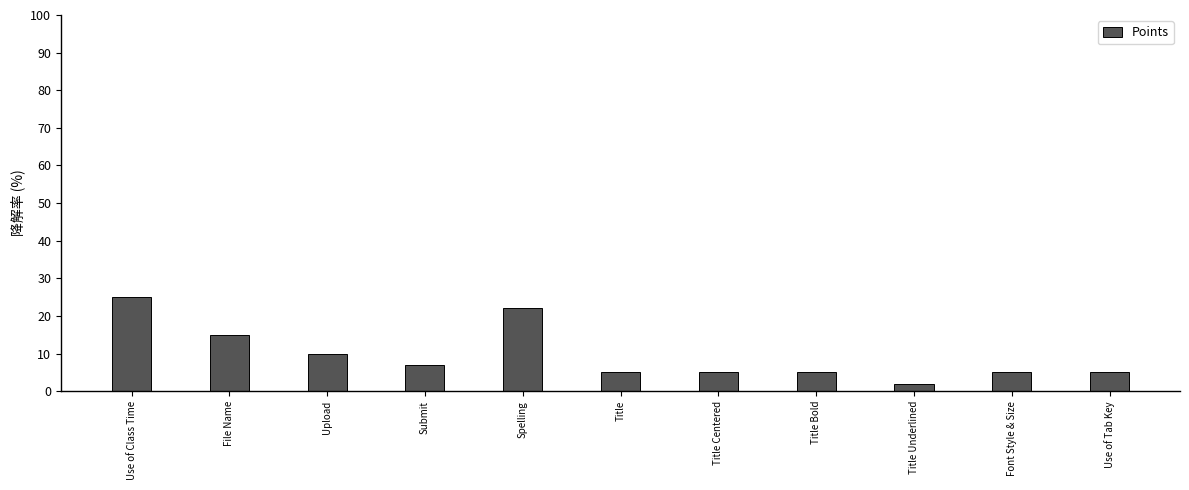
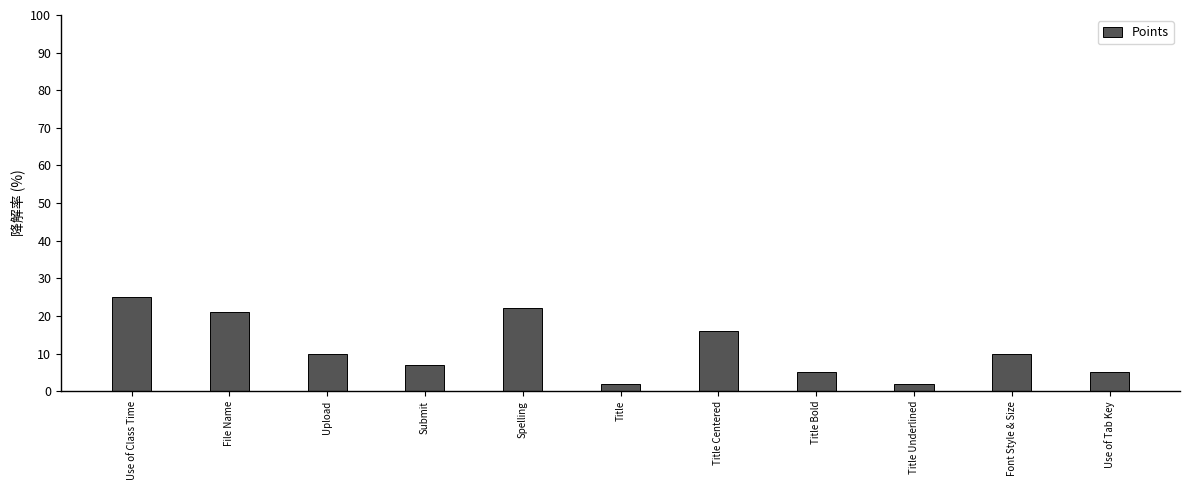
  {
    "Use of Class Time": 25,
-   "File Name": 15,
+   "File Name": 21,
    "Upload": 10,
    "Submit": 7,
    "Spelling": 22,
-   "Title": 5,
-   "Title Centered": 5,
+   "Title": 2,
+   "Title Centered": 16,
    "Title Bold": 5,
    "Title Underlined": 2,
-   "Font Style & Size": 5,
+   "Font Style & Size": 10,
    "Use of Tab Key": 5
  }
